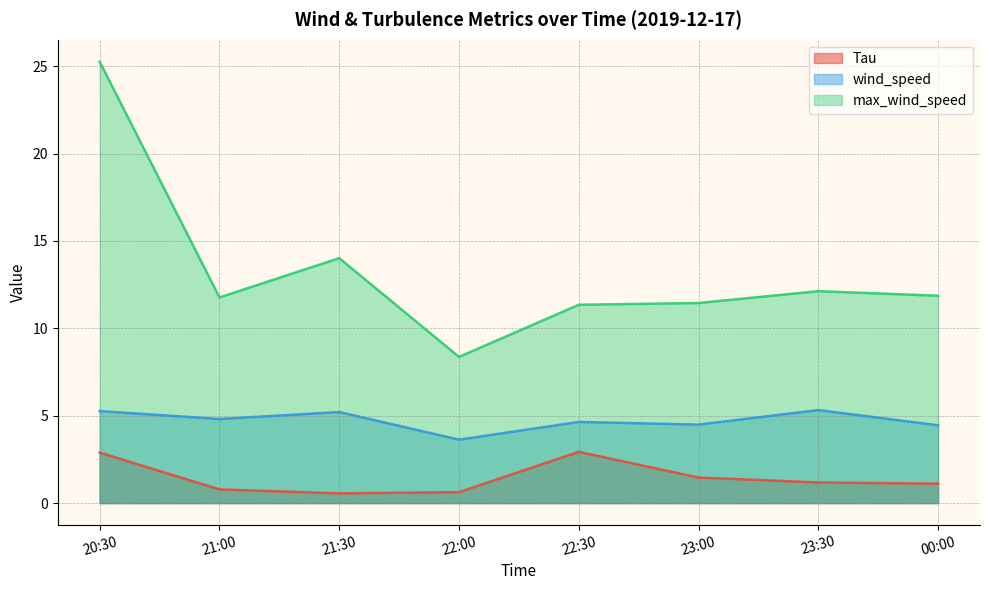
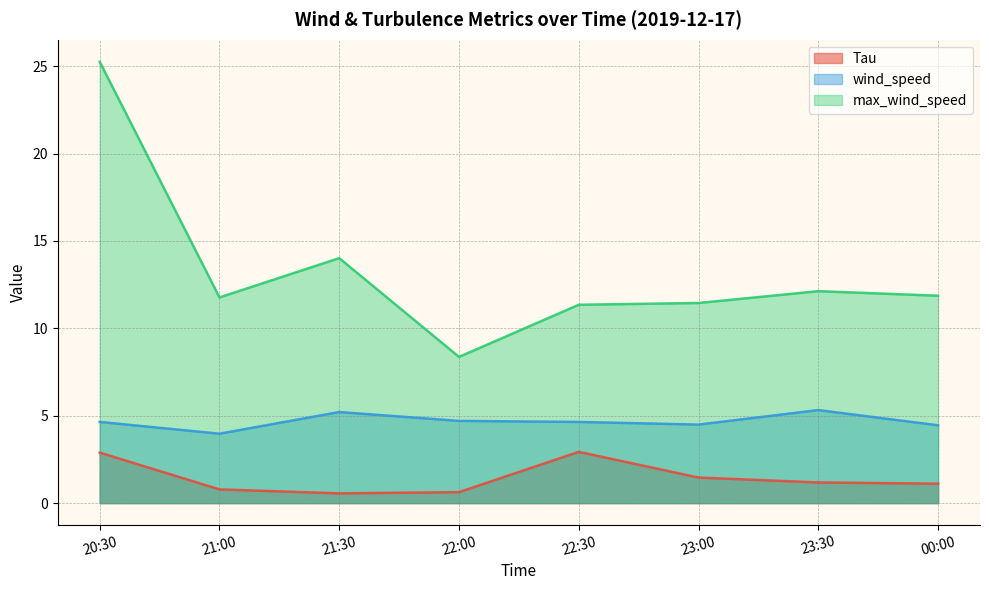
  {
    "Tau": {
      "20:30": 2.9,
      "21:00": 0.8,
      "21:30": 0.6,
      "22:00": 0.6,
      "22:30": 2.9,
      "23:00": 1.5,
      "23:30": 1.2,
      "00:00": 1.1
    },
    "wind_speed": {
-     "20:30": 5.3,
-     "21:00": 4.8,
+     "20:30": 4.6,
+     "21:00": 4.0,
      "21:30": 5.2,
-     "22:00": 3.6,
+     "22:00": 4.7,
      "22:30": 4.6,
      "23:00": 4.5,
      "23:30": 5.3,
      "00:00": 4.5
    },
    "max_wind_speed": {
      "20:30": 25.3,
      "21:00": 11.8,
      "21:30": 14.0,
      "22:00": 8.4,
      "22:30": 11.3,
      "23:00": 11.4,
      "23:30": 12.1,
      "00:00": 11.9
    }
  }
